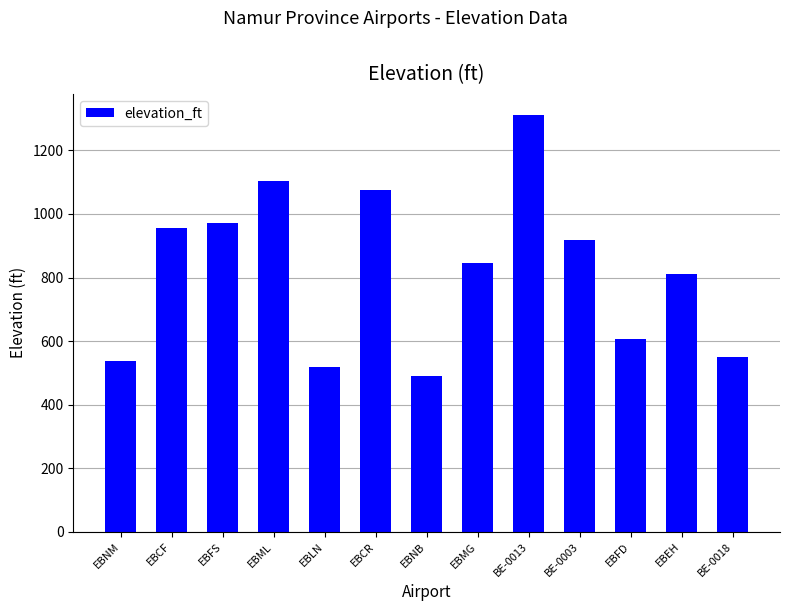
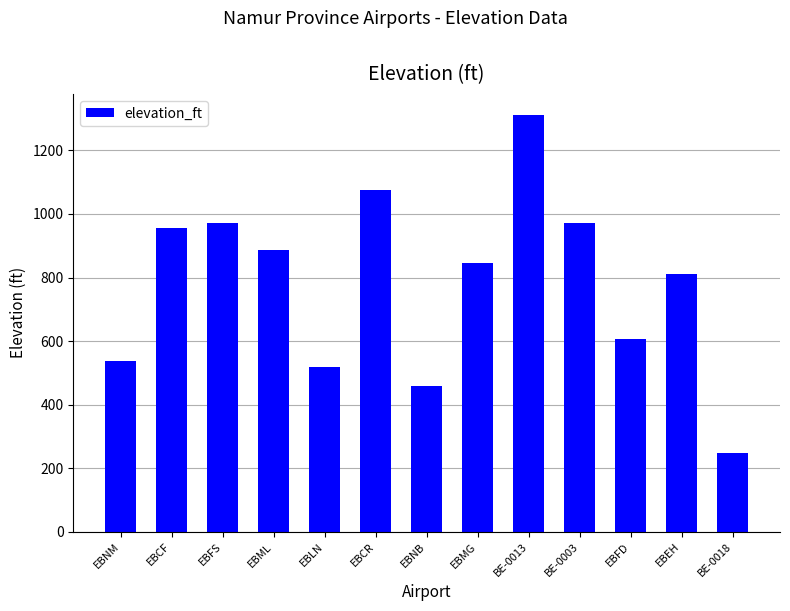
  {
    "EBNM": 540,
    "EBCF": 960,
    "EBFS": 970,
-   "EBML": 1110,
+   "EBML": 890,
    "EBLN": 520,
    "EBCR": 1080,
-   "EBNB": 490,
+   "EBNB": 460,
    "EBMG": 850,
    "BE-0013": 1310,
-   "BE-0003": 920,
+   "BE-0003": 970,
    "EBFD": 610,
    "EBEH": 810,
-   "BE-0018": 550
+   "BE-0018": 250
  }
